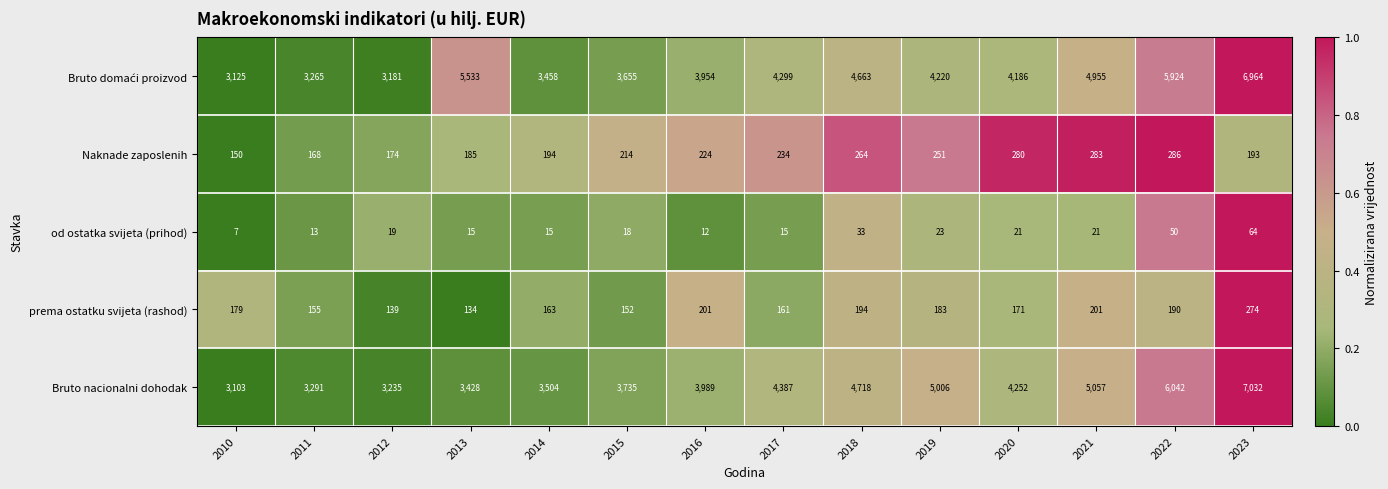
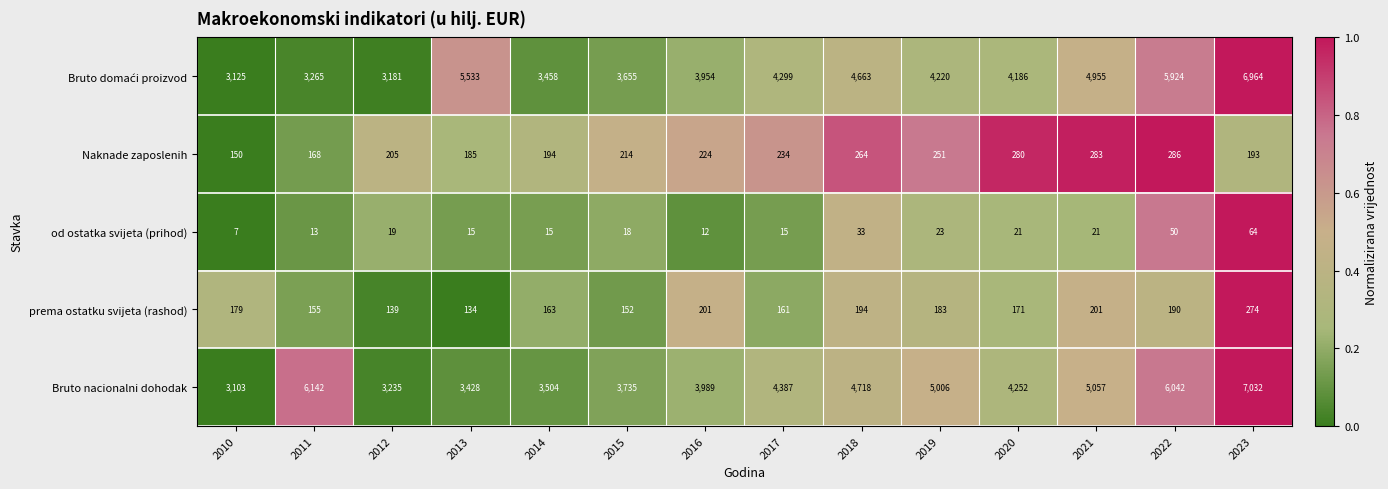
  {
    "Bruto domaći proizvod": {
      "2010": "3,125",
      "2011": "3,265",
      "2012": "3,181",
      "2013": "5,533",
      "2014": "3,458",
      "2015": "3,655",
      "2016": "3,954",
      "2017": "4,299",
      "2018": "4,663",
      "2019": "4,220",
      "2020": "4,186",
      "2021": "4,955",
      "2022": "5,924",
      "2023": "6,964"
    },
    "Naknade zaposlenih": {
      "2010": "150",
      "2011": "168",
-     "2012": "174",
+     "2012": "205",
      "2013": "185",
      "2014": "194",
      "2015": "214",
      "2016": "224",
      "2017": "234",
      "2018": "264",
      "2019": "251",
      "2020": "280",
      "2021": "283",
      "2022": "286",
      "2023": "193"
    },
    "od ostatka svijeta (prihod)": {
      "2010": "7",
      "2011": "13",
      "2012": "19",
      "2013": "15",
      "2014": "15",
      "2015": "18",
      "2016": "12",
      "2017": "15",
      "2018": "33",
      "2019": "23",
      "2020": "21",
      "2021": "21",
      "2022": "50",
      "2023": "64"
    },
    "prema ostatku svijeta (rashod)": {
      "2010": "179",
      "2011": "155",
      "2012": "139",
      "2013": "134",
      "2014": "163",
      "2015": "152",
      "2016": "201",
      "2017": "161",
      "2018": "194",
      "2019": "183",
      "2020": "171",
      "2021": "201",
      "2022": "190",
      "2023": "274"
    },
    "Bruto nacionalni dohodak": {
      "2010": "3,103",
-     "2011": "3,291",
+     "2011": "6,142",
      "2012": "3,235",
      "2013": "3,428",
      "2014": "3,504",
      "2015": "3,735",
      "2016": "3,989",
      "2017": "4,387",
      "2018": "4,718",
      "2019": "5,006",
      "2020": "4,252",
      "2021": "5,057",
      "2022": "6,042",
      "2023": "7,032"
    }
  }
